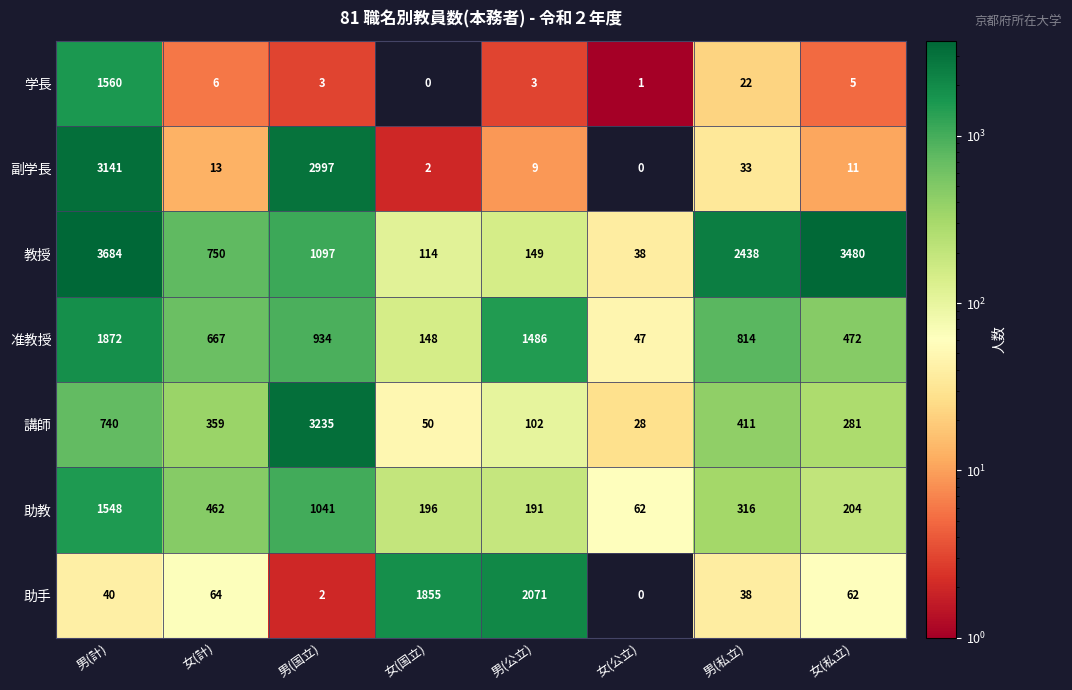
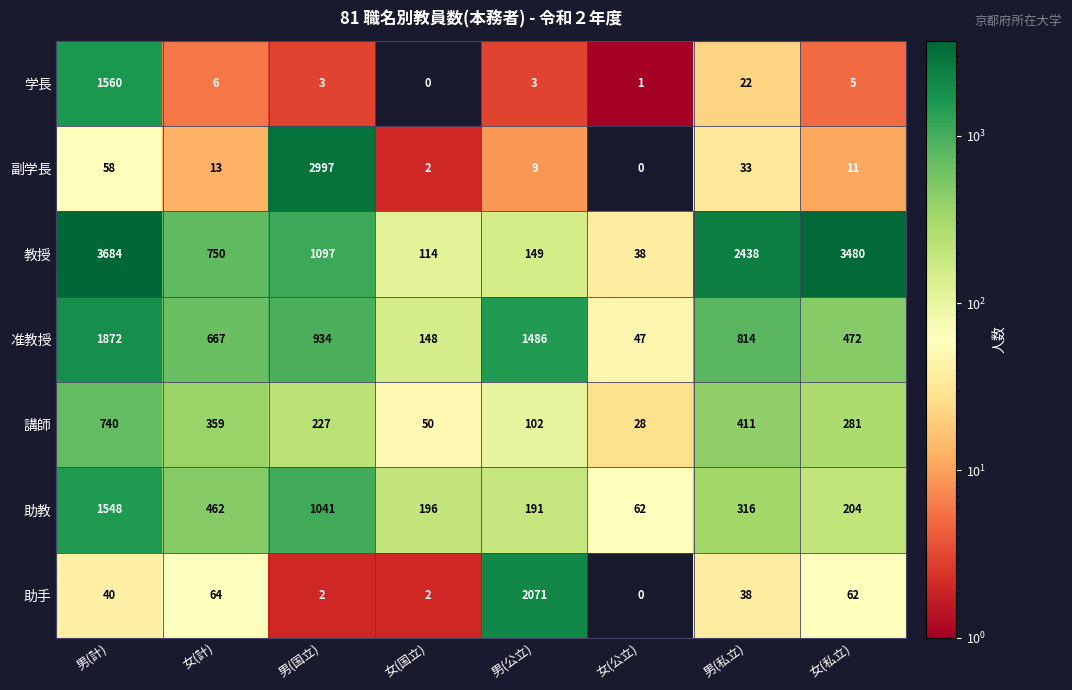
  {
    "学長": {
      "男(計)": 1560,
      "女(計)": 6,
      "男(国立)": 3,
      "女(国立)": 0,
      "男(公立)": 3,
      "女(公立)": 1,
      "男(私立)": 22,
      "女(私立)": 5
    },
    "副学長": {
-     "男(計)": 3141,
+     "男(計)": 58,
      "女(計)": 13,
      "男(国立)": 2997,
      "女(国立)": 2,
      "男(公立)": 9,
      "女(公立)": 0,
      "男(私立)": 33,
      "女(私立)": 11
    },
    "教授": {
      "男(計)": 3684,
      "女(計)": 750,
      "男(国立)": 1097,
      "女(国立)": 114,
      "男(公立)": 149,
      "女(公立)": 38,
      "男(私立)": 2438,
      "女(私立)": 3480
    },
    "准教授": {
      "男(計)": 1872,
      "女(計)": 667,
      "男(国立)": 934,
      "女(国立)": 148,
      "男(公立)": 1486,
      "女(公立)": 47,
      "男(私立)": 814,
      "女(私立)": 472
    },
    "講師": {
      "男(計)": 740,
      "女(計)": 359,
-     "男(国立)": 3235,
+     "男(国立)": 227,
      "女(国立)": 50,
      "男(公立)": 102,
      "女(公立)": 28,
      "男(私立)": 411,
      "女(私立)": 281
    },
    "助教": {
      "男(計)": 1548,
      "女(計)": 462,
      "男(国立)": 1041,
      "女(国立)": 196,
      "男(公立)": 191,
      "女(公立)": 62,
      "男(私立)": 316,
      "女(私立)": 204
    },
    "助手": {
      "男(計)": 40,
      "女(計)": 64,
      "男(国立)": 2,
-     "女(国立)": 1855,
+     "女(国立)": 2,
      "男(公立)": 2071,
      "女(公立)": 0,
      "男(私立)": 38,
      "女(私立)": 62
    }
  }
